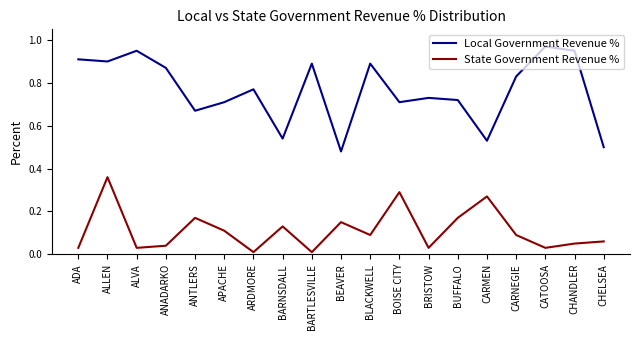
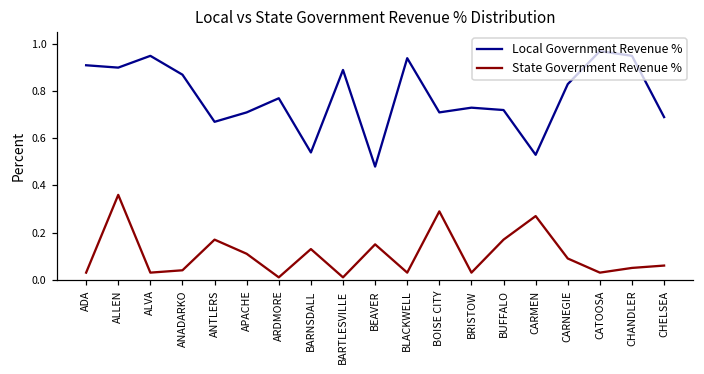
  {
    "Local Government Revenue %": {
      "ADA": 0.91,
      "ALLEN": 0.90,
      "ALVA": 0.95,
      "ANADARKO": 0.87,
      "ANTLERS": 0.67,
      "APACHE": 0.71,
      "ARDMORE": 0.77,
      "BARNSDALL": 0.54,
      "BARTLESVILLE": 0.89,
      "BEAVER": 0.48,
-     "BLACKWELL": 0.89,
+     "BLACKWELL": 0.94,
      "BOISE CITY": 0.71,
      "BRISTOW": 0.73,
      "BUFFALO": 0.72,
      "CARMEN": 0.53,
      "CARNEGIE": 0.83,
-     "CHELSEA": 0.50
+     "CHELSEA": 0.69
    },
    "State Government Revenue %": {
      "ADA": 0.03,
      "ALLEN": 0.36,
      "ALVA": 0.03,
      "ANADARKO": 0.04,
      "ANTLERS": 0.17,
      "APACHE": 0.11,
      "ARDMORE": 0.01,
      "BARNSDALL": 0.13,
      "BARTLESVILLE": 0.01,
      "BEAVER": 0.15,
-     "BLACKWELL": 0.09,
+     "BLACKWELL": 0.03,
      "BOISE CITY": 0.29,
      "BRISTOW": 0.03,
      "BUFFALO": 0.17,
      "CARMEN": 0.27,
      "CARNEGIE": 0.09,
      "CATOOSA": 0.03,
      "CHANDLER": 0.05,
      "CHELSEA": 0.06
    }
  }
